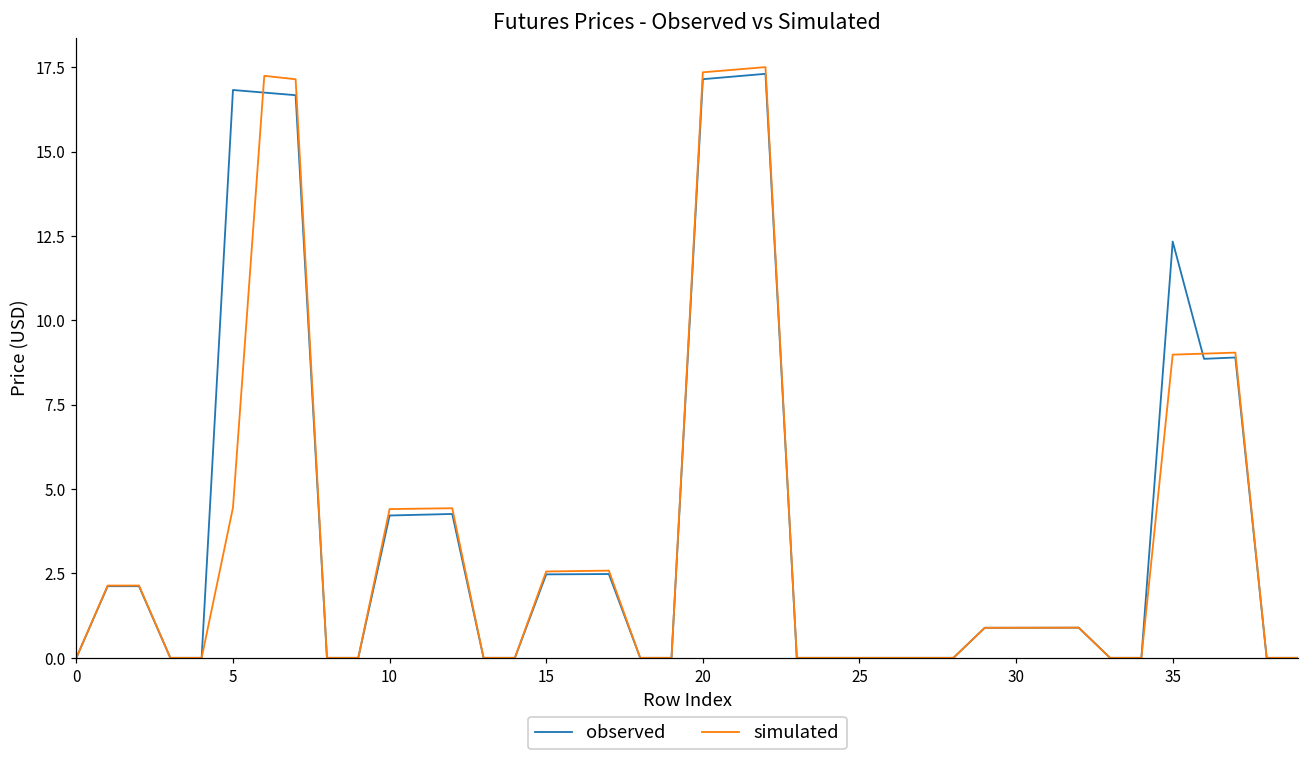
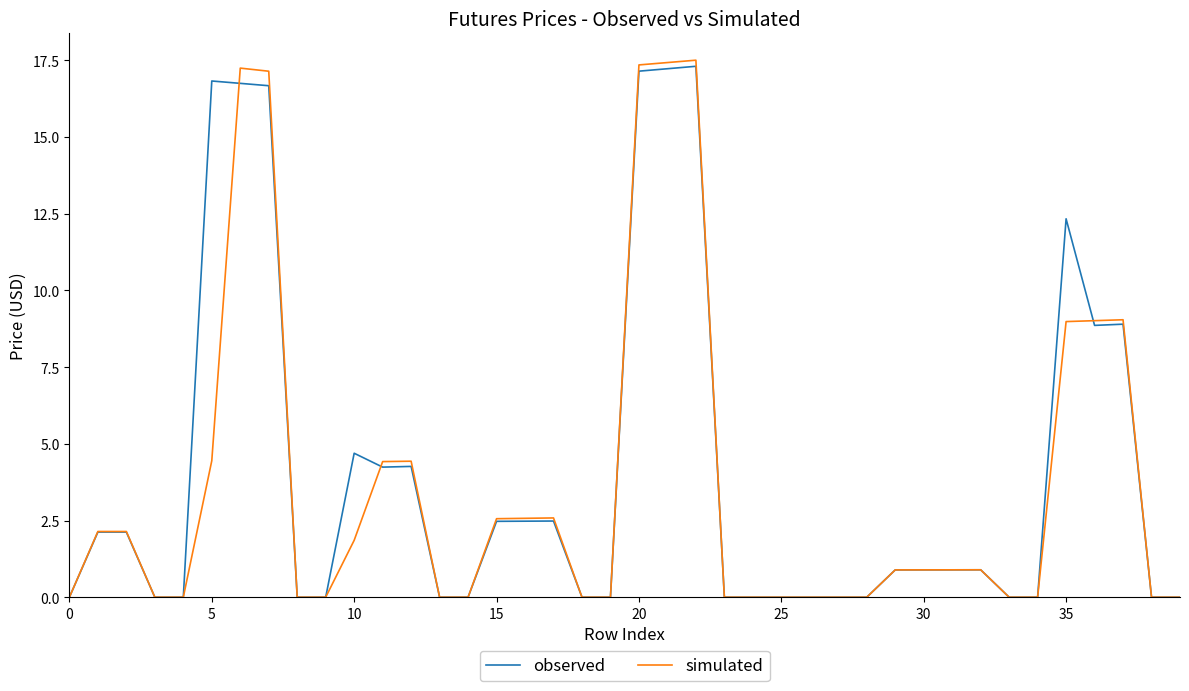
  {
    "observed": {
      "5": 16.8,
-     "10": 4.2,
+     "10": 4.7,
      "15": 2.5,
      "20": 17.1,
      "35": 12.3
    },
    "simulated": {
      "5": 4.4,
-     "10": 4.4,
+     "10": 1.9,
      "15": 2.6,
      "20": 17.3,
      "35": 9.0
    }
  }
